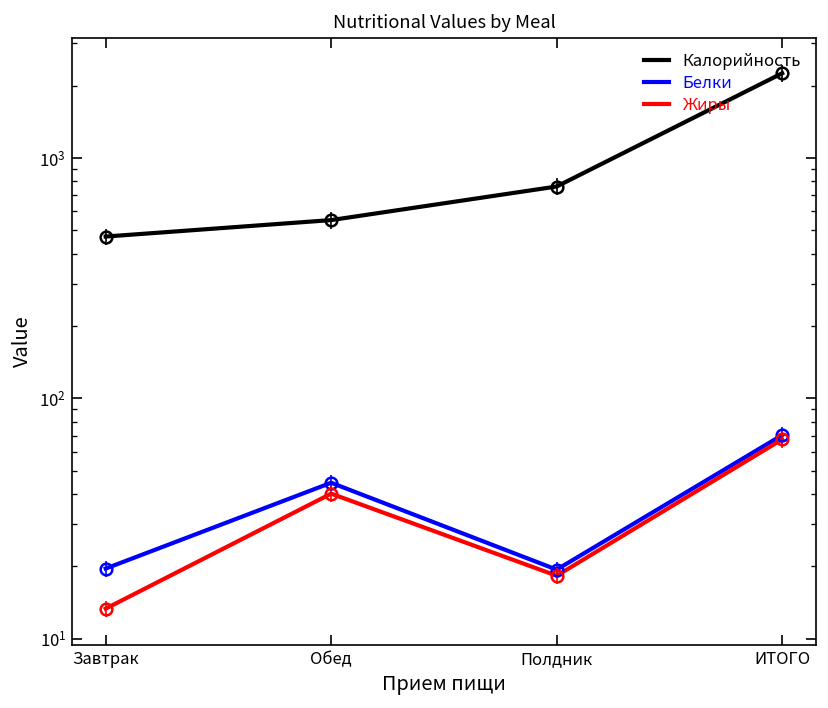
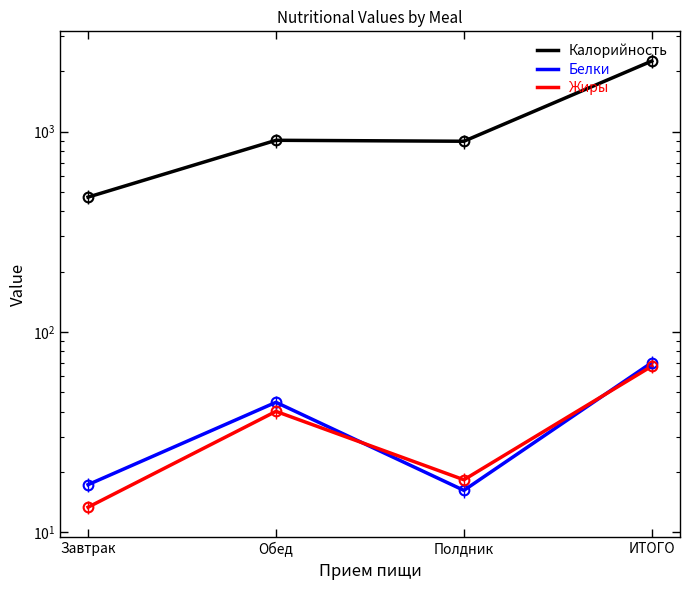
  {
    "Калорийность": {
      "Завтрак": 470,
-     "Обед": 550,
-     "Полдник": 760,
+     "Обед": 900,
+     "Полдник": 900,
      "ИТОГО": 2300
    },
    "Белки": {
-     "Завтрак": 20,
+     "Завтрак": 17,
      "Обед": 45,
-     "Полдник": 19,
+     "Полдник": 16,
      "ИТОГО": 70
    },
    "Жиры": {
      "Завтрак": 13,
      "Обед": 40,
      "Полдник": 18,
      "ИТОГО": 68
    }
  }
